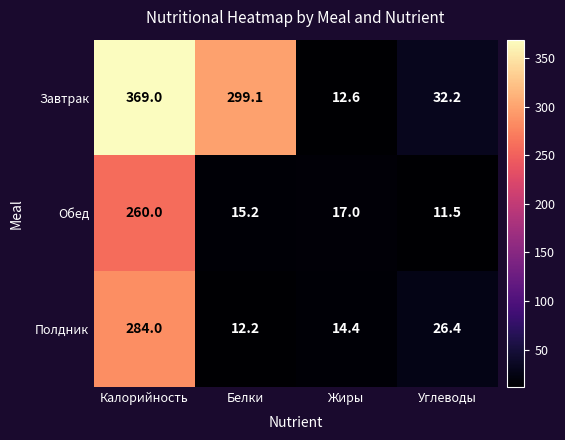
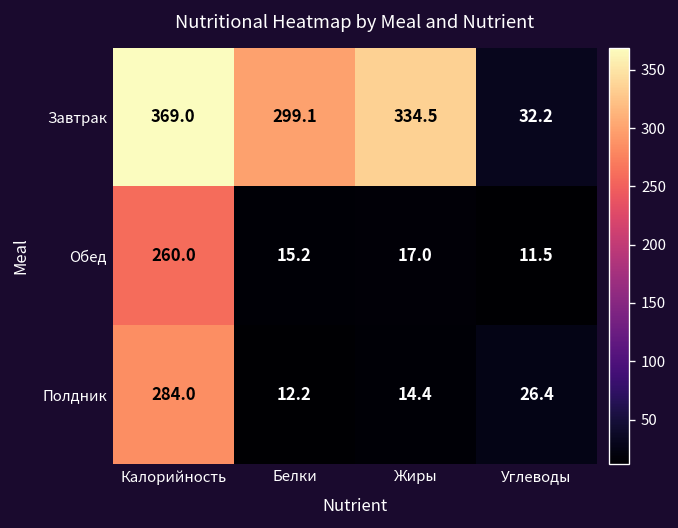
  {
    "Завтрак": {
      "Калорийность": 369.0,
      "Белки": 299.1,
-     "Жиры": 12.6,
+     "Жиры": 334.5,
      "Углеводы": 32.2
    },
    "Обед": {
      "Калорийность": 260.0,
      "Белки": 15.2,
      "Жиры": 17.0,
      "Углеводы": 11.5
    },
    "Полдник": {
      "Калорийность": 284.0,
      "Белки": 12.2,
      "Жиры": 14.4,
      "Углеводы": 26.4
    }
  }
